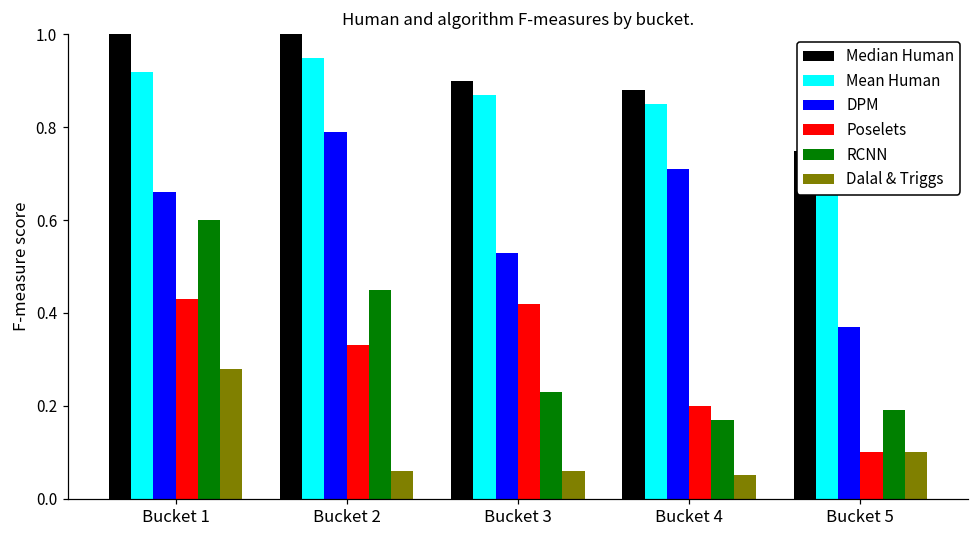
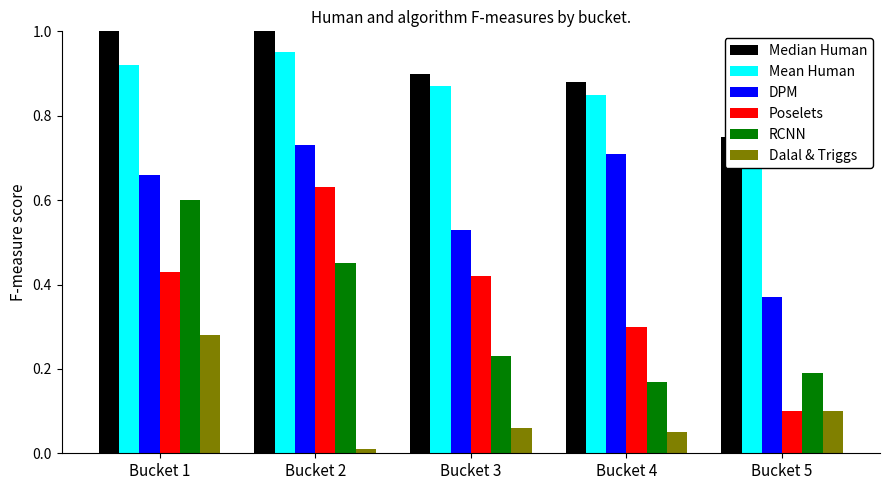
  {
    "Median Human": {
      "Bucket 1": 1.00,
      "Bucket 2": 1.00,
      "Bucket 3": 0.90,
      "Bucket 4": 0.88
    },
    "Mean Human": {
      "Bucket 1": 0.92,
      "Bucket 2": 0.95,
      "Bucket 3": 0.87,
      "Bucket 4": 0.85
    },
    "DPM": {
      "Bucket 1": 0.66,
-     "Bucket 2": 0.79,
+     "Bucket 2": 0.73,
      "Bucket 3": 0.53,
      "Bucket 4": 0.71,
      "Bucket 5": 0.37
    },
    "Poselets": {
      "Bucket 1": 0.43,
-     "Bucket 2": 0.33,
+     "Bucket 2": 0.63,
      "Bucket 3": 0.42,
-     "Bucket 4": 0.2,
+     "Bucket 4": 0.3,
      "Bucket 5": 0.10
    },
    "RCNN": {
      "Bucket 1": 0.60,
      "Bucket 2": 0.45,
      "Bucket 3": 0.23,
      "Bucket 4": 0.17,
      "Bucket 5": 0.19
    },
    "Dalal & Triggs": {
      "Bucket 1": 0.28,
-     "Bucket 2": 0.06,
+     "Bucket 2": 0.01,
      "Bucket 3": 0.06,
      "Bucket 4": 0.05,
      "Bucket 5": 0.10
    }
  }
